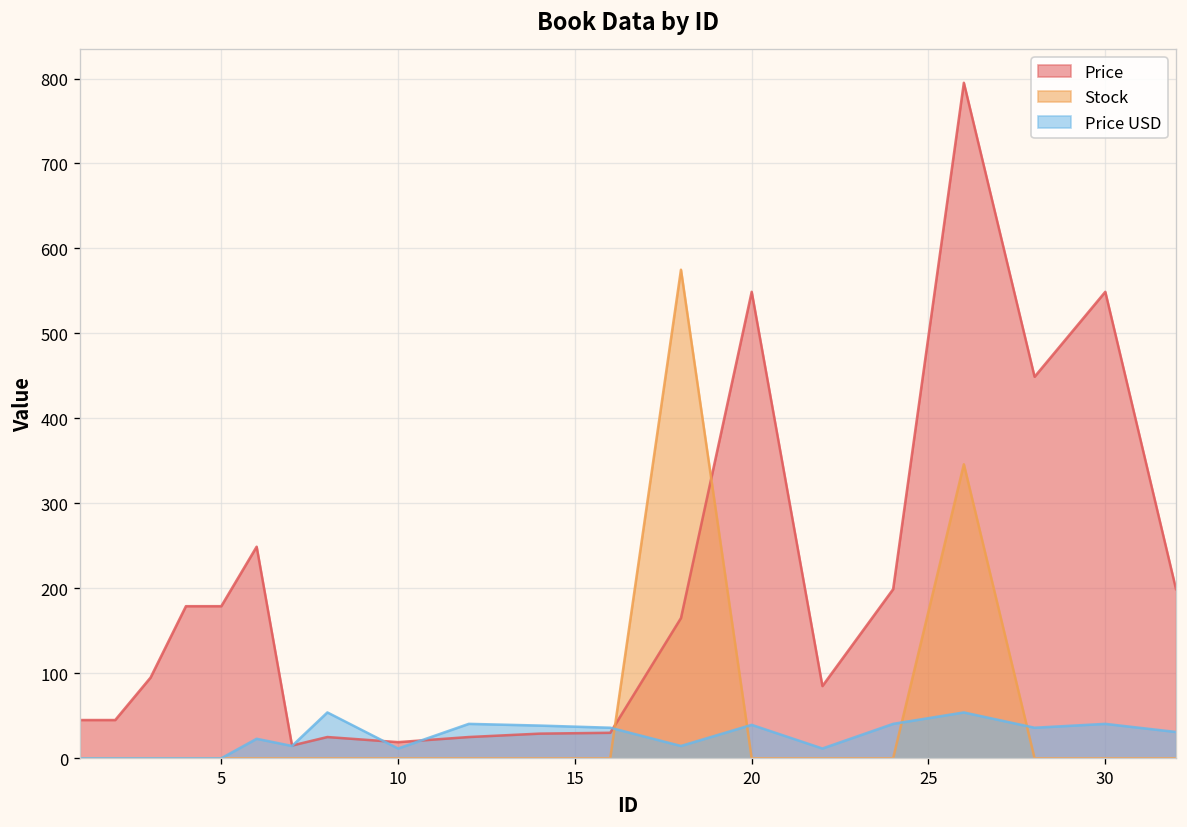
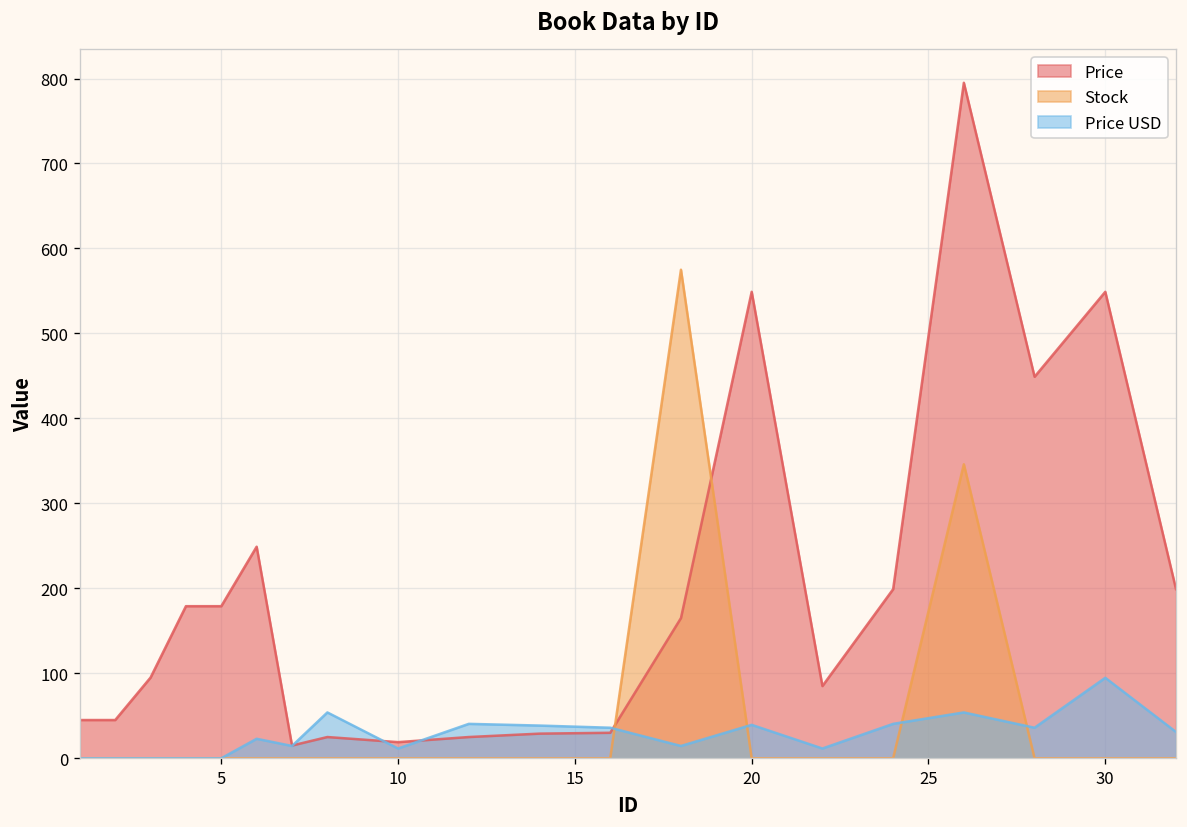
  {
    "Price USD": {
      "10": 10,
      "20": 40,
-     "30": 40
+     "30": 90
    }
  }
